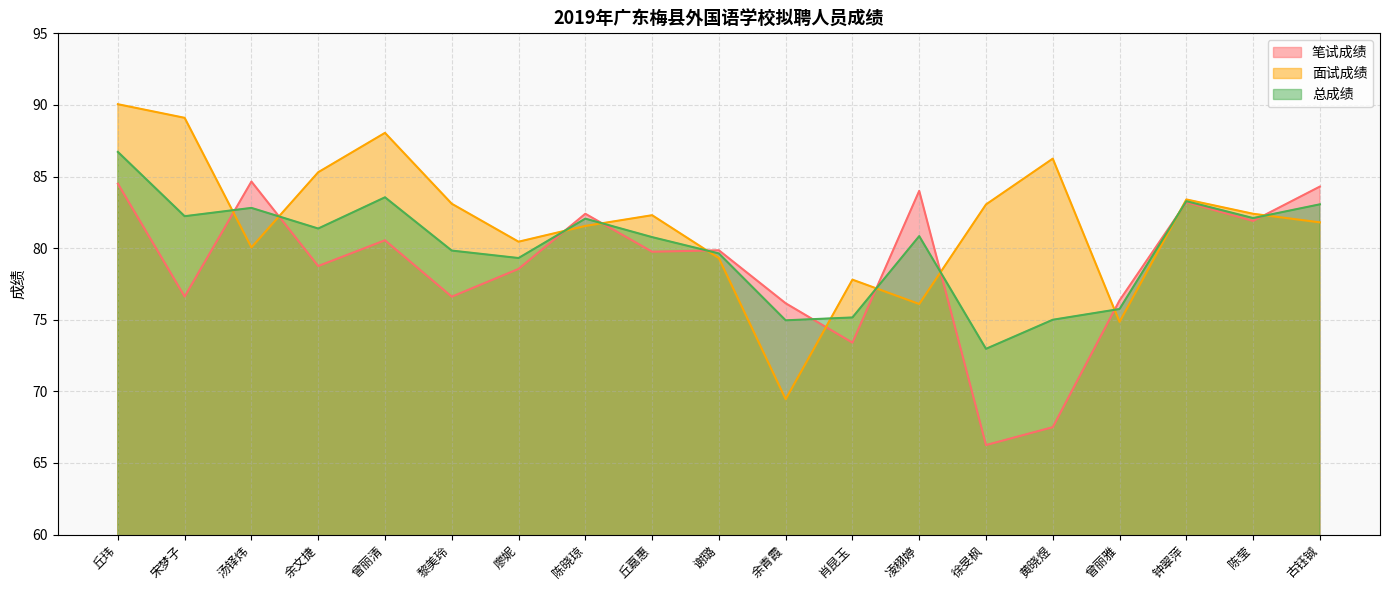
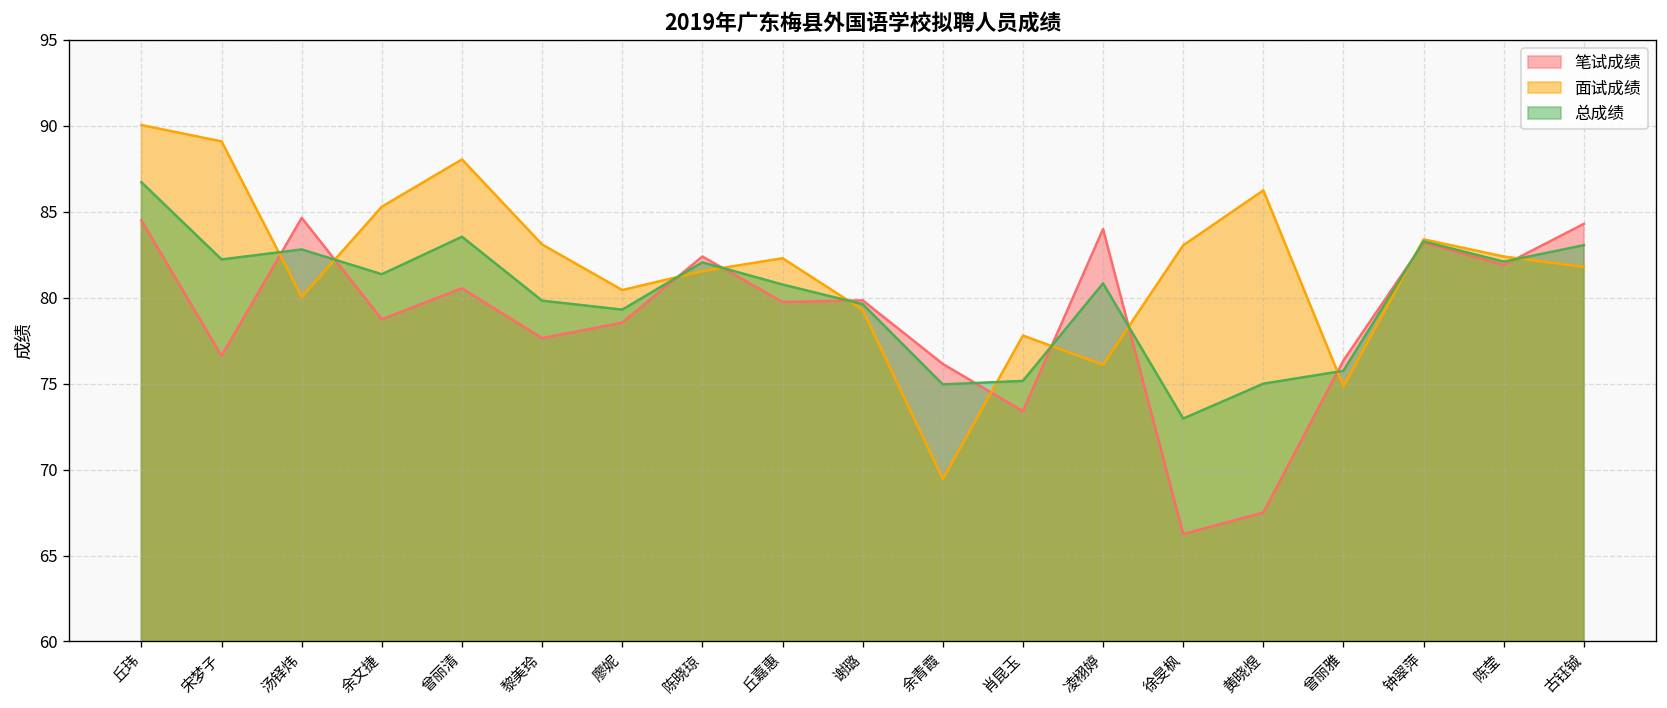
  {
    "笔试成绩": {
      "丘玮": 84.5,
      "宋梦子": 76.6,
      "汤铎炜": 84.7,
      "余文捷": 78.8,
      "曾丽清": 80.6,
-     "黎美玲": 76.6,
+     "黎美玲": 77.7,
      "廖妮": 78.6,
      "陈晓琼": 82.4,
      "丘嘉惠": 79.8,
      "谢璐": 79.9,
      "余青霞": 76.2,
      "肖昆玉": 73.4,
      "凌栩婷": 84.0,
      "徐旻枫": 66.3,
      "黄晓煜": 67.5,
      "曾丽雅": 76.4,
      "陈莹": 81.9,
      "古钰铖": 84.3
    },
    "面试成绩": {
      "丘玮": 90.1,
      "宋梦子": 89.1,
      "汤铎炜": 80.1,
      "余文捷": 85.3,
      "曾丽清": 88.1,
      "黎美玲": 83.1,
      "廖妮": 80.5,
      "陈晓琼": 81.6,
      "丘嘉惠": 82.3,
      "谢璐": 79.3,
      "余青霞": 69.5,
      "肖昆玉": 77.8,
      "凌栩婷": 76.1,
      "徐旻枫": 83.1,
      "黄晓煜": 86.3,
      "曾丽雅": 74.9,
      "陈莹": 82.4,
      "古钰铖": 81.8
    },
    "总成绩": {
      "丘玮": 86.7,
      "宋梦子": 82.2,
      "汤铎炜": 82.8,
      "余文捷": 81.4,
      "曾丽清": 83.6,
      "黎美玲": 79.8,
      "廖妮": 79.3,
      "陈晓琼": 82.1,
      "丘嘉惠": 80.8,
      "谢璐": 79.6,
      "余青霞": 75.0,
      "肖昆玉": 75.2,
      "凌栩婷": 80.8,
      "徐旻枫": 73.0,
      "黄晓煜": 75.0,
      "曾丽雅": 75.8,
      "陈莹": 82.1,
      "古钰铖": 83.1
    }
  }
